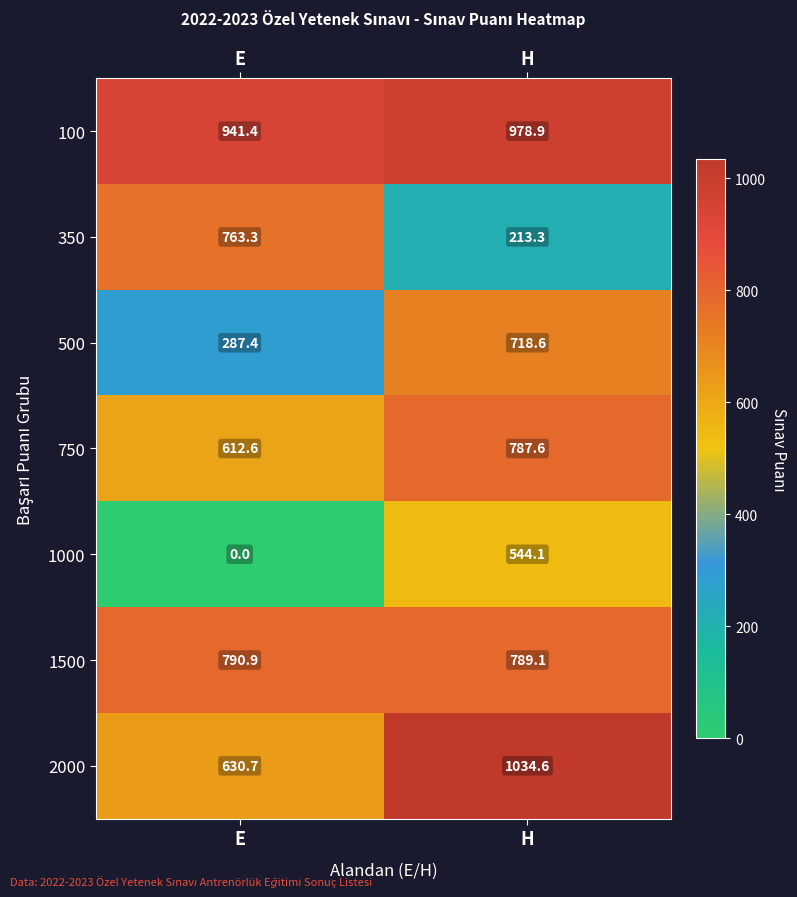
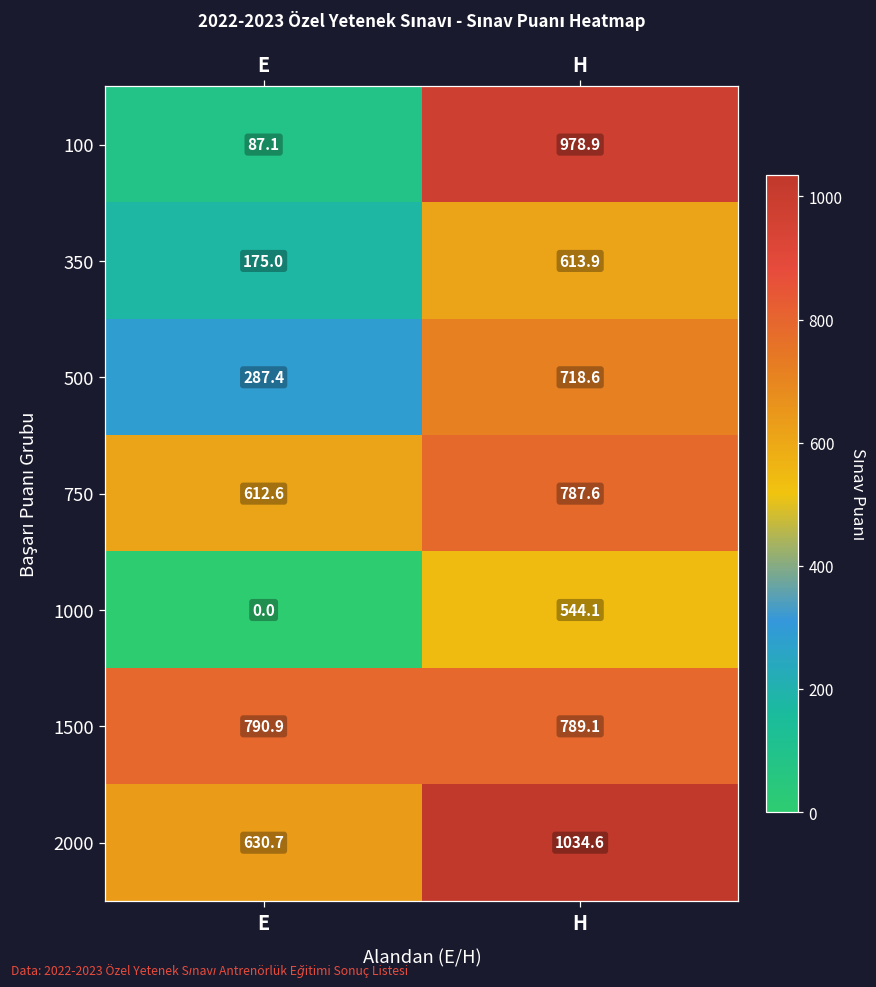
  {
    "100": {
-     "E": 941.4
+     "E": 87.1
    },
    "350": {
-     "E": 763.3,
-     "H": 213.3
+     "E": 175.0,
+     "H": 613.9
    }
  }
